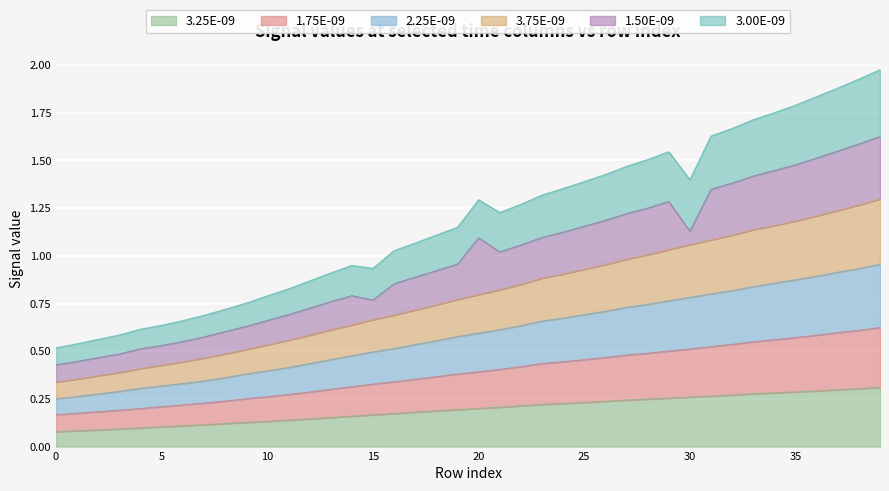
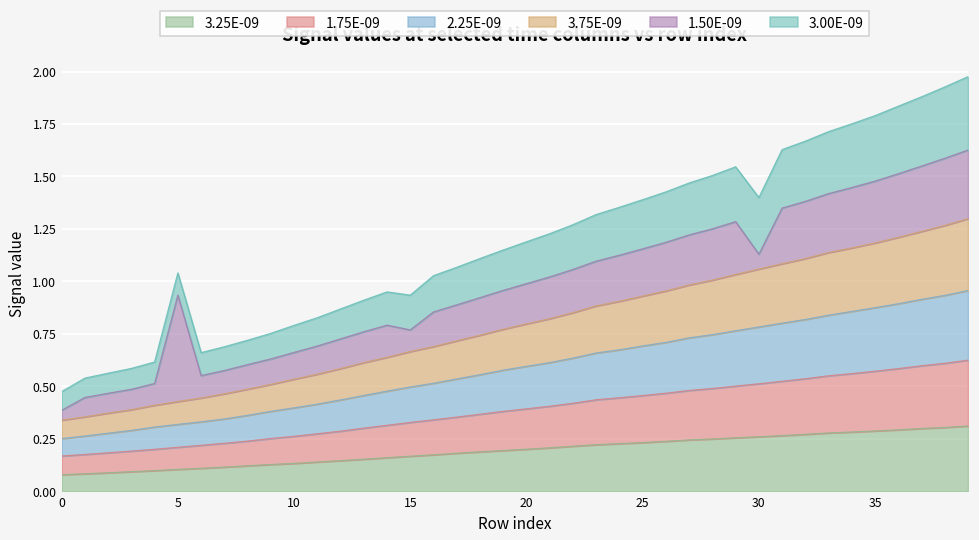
  {
    "1.50E-09": {
-     "0": 0.09,
-     "5": 0.10,
+     "0": 0.05,
+     "5": 0.51,
      "10": 0.13,
      "15": 0.10,
-     "20": 0.30,
+     "20": 0.19,
      "25": 0.23,
      "30": 0.07,
      "35": 0.29
    }
  }
